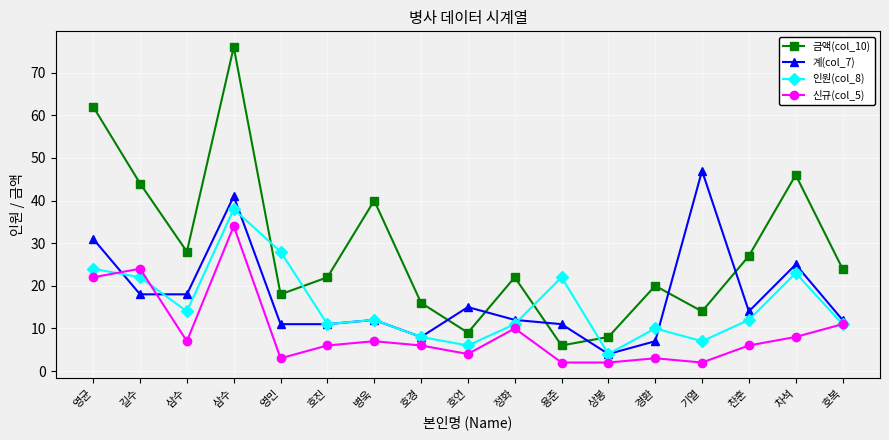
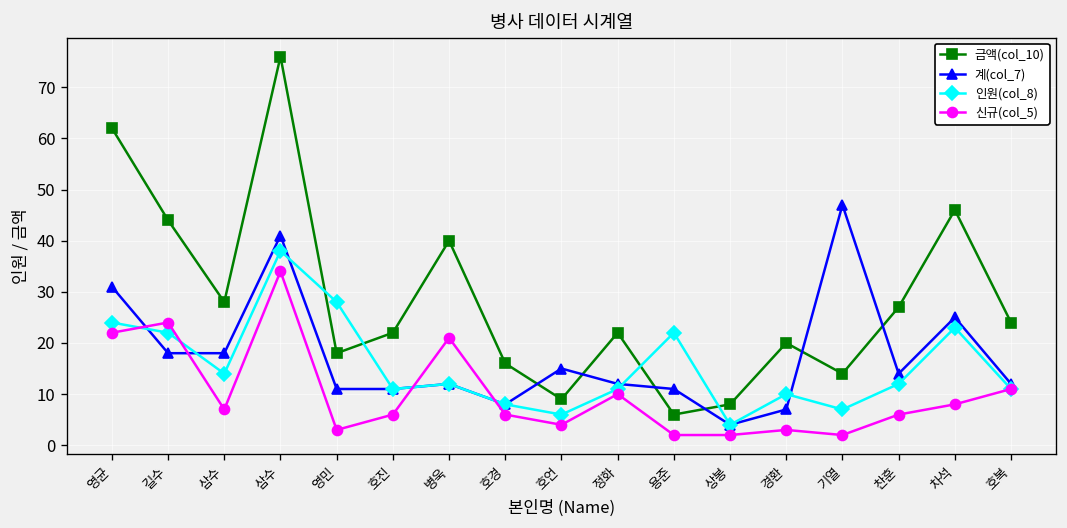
  {
    "금액(col_10)": {
      "영균": 62,
      "길수": 44,
      "영민": 18,
      "호진": 22,
      "병욱": 40,
      "호경": 16,
      "호언": 9,
      "정화": 22,
      "용준": 6,
      "상봉": 8,
      "경환": 20,
      "기열": 14,
      "찬훈": 27,
      "차석": 46,
      "호복": 24
    },
    "계(col_7)": {
      "영균": 31,
      "길수": 18,
      "영민": 11,
      "호언": 15,
      "정화": 12,
      "용준": 11,
      "경환": 7,
      "기열": 47,
      "찬훈": 14,
      "차석": 25,
      "호복": 12
    },
    "인원(col_8)": {
      "영균": 24,
      "길수": 22,
      "영민": 28,
      "호언": 6,
      "정화": 11,
      "용준": 22,
      "경환": 10,
      "기열": 7,
      "찬훈": 12,
      "차석": 23
    },
    "신규(col_5)": {
      "영균": 22,
      "길수": 24,
      "영민": 3,
      "호진": 6,
-     "병욱": 7,
+     "병욱": 21,
      "호경": 6,
      "호언": 4,
      "정화": 10,
      "용준": 2,
      "상봉": 2,
      "경환": 3,
      "기열": 2,
      "찬훈": 6,
      "차석": 8
    }
  }
